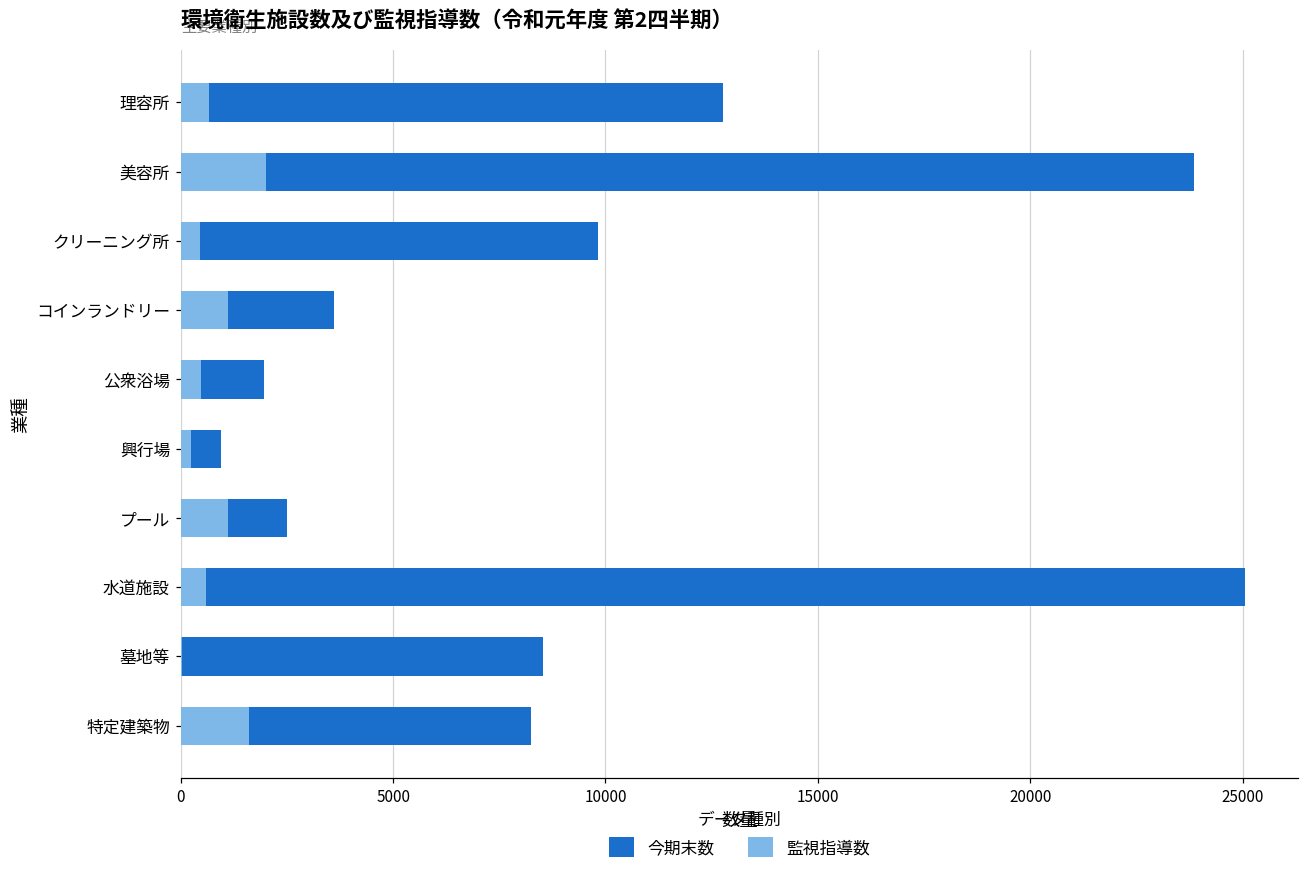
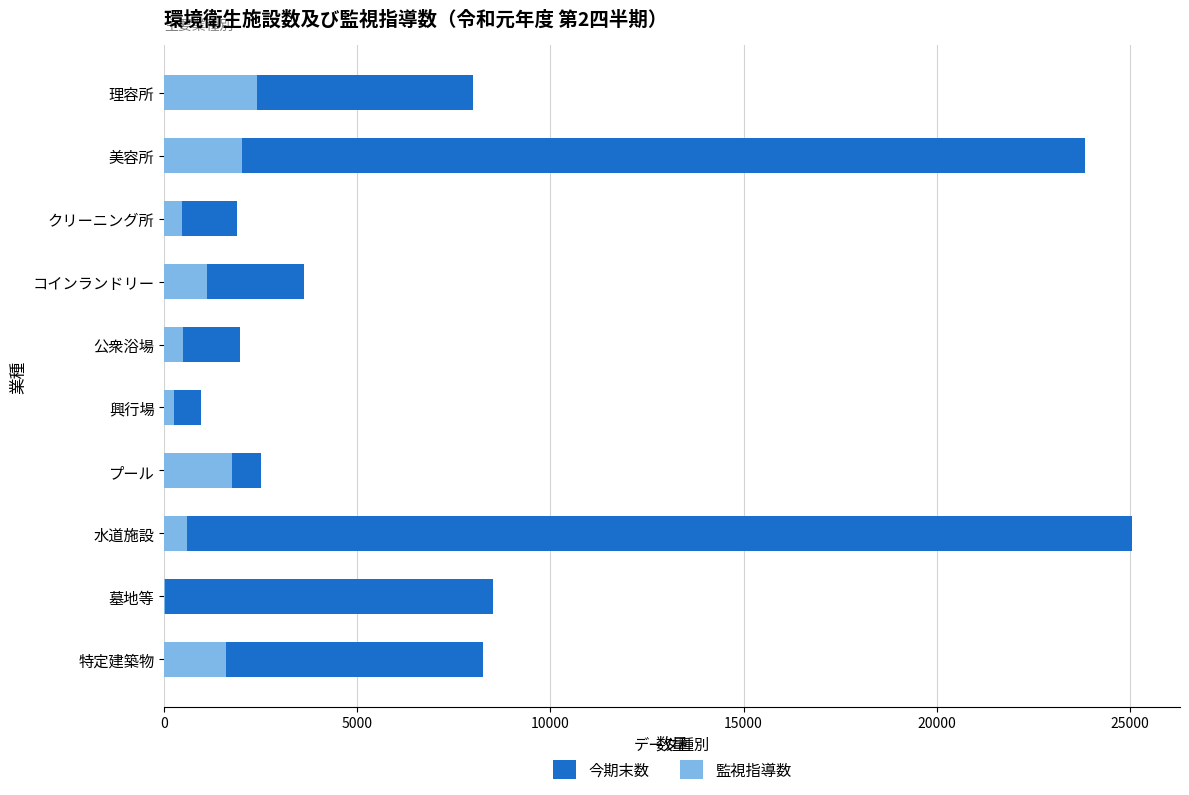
  {
    "今期末数": {
-     "理容所": 12800,
+     "理容所": 8000,
      "美容所": 23900,
-     "クリーニング所": 9800,
+     "クリーニング所": 1900,
      "コインランドリー": 3600,
      "公衆浴場": 2000,
      "興行場": 1000,
      "プール": 2500,
      "水道施設": 25100,
      "墓地等": 8500,
      "特定建築物": 8200
    },
    "監視指導数": {
-     "理容所": 700,
-     "プール": 1100
+     "理容所": 2400,
+     "プール": 1800
    }
  }
